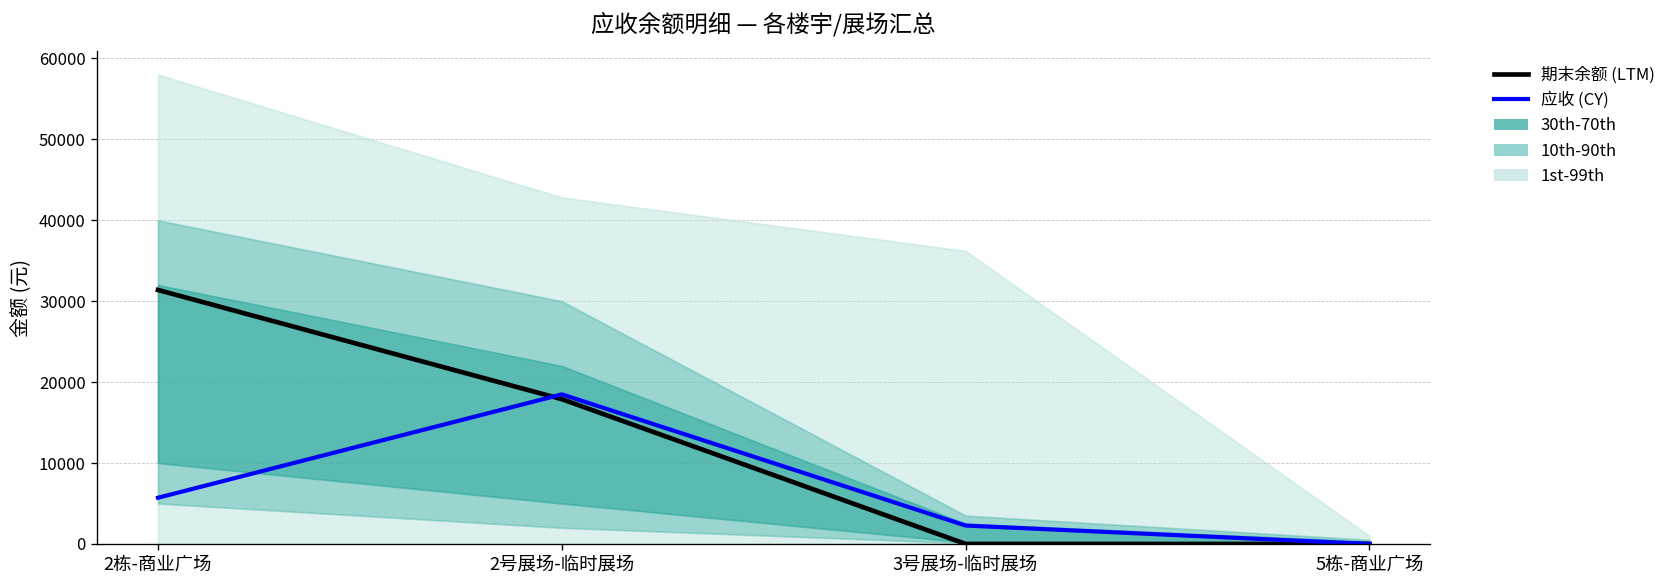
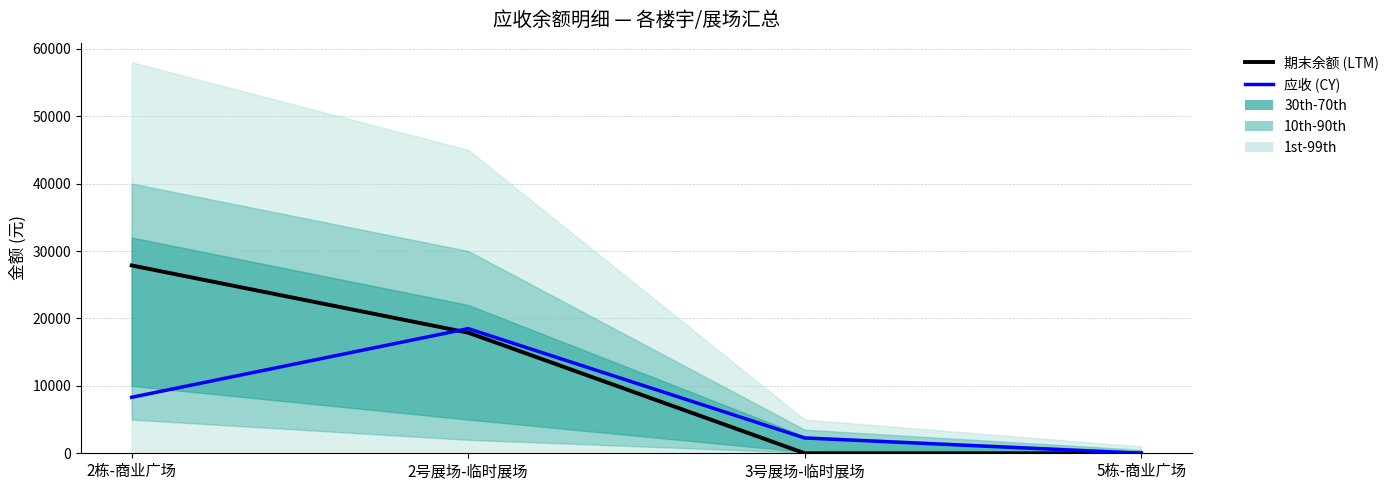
  {
    "期末余额 (LTM)": {
-     "2栋-商业广场": 31000,
+     "2栋-商业广场": 28000,
      "2号展场-临时展场": 18000,
      "3号展场-临时展场": 0
    },
    "1st-99th": {
      "2栋-商业广场": 58000,
-     "2号展场-临时展场": 43000,
-     "3号展场-临时展场": 36000,
+     "2号展场-临时展场": 45000,
+     "3号展场-临时展场": 5000,
      "5栋-商业广场": 1000
    },
    "应收 (CY)": {
-     "2栋-商业广场": 6000,
+     "2栋-商业广场": 8000,
      "2号展场-临时展场": 18000
    }
  }
